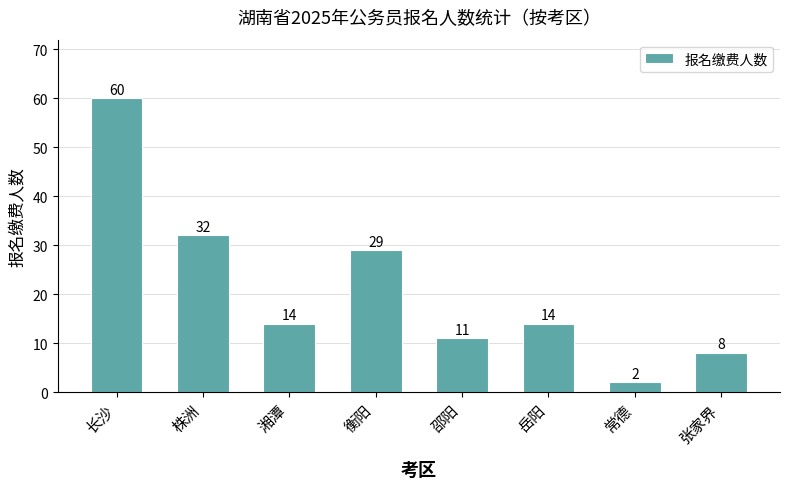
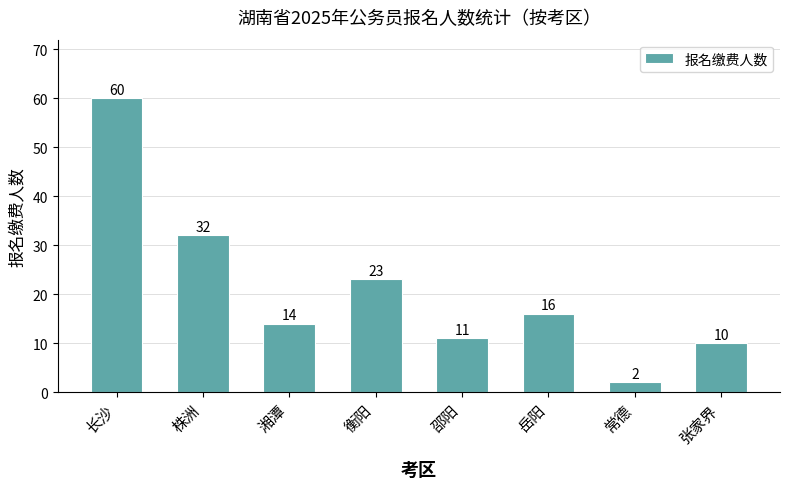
  {
    "长沙": 60,
    "株洲": 32,
    "湘潭": 14,
-   "衡阳": 29,
+   "衡阳": 23,
    "邵阳": 11,
-   "岳阳": 14,
+   "岳阳": 16,
    "常德": 2,
-   "张家界": 8
+   "张家界": 10
  }
